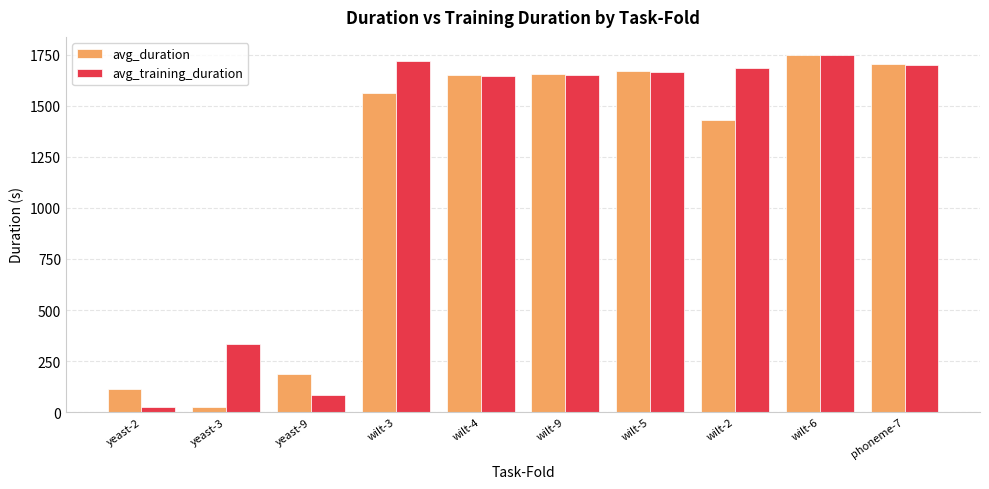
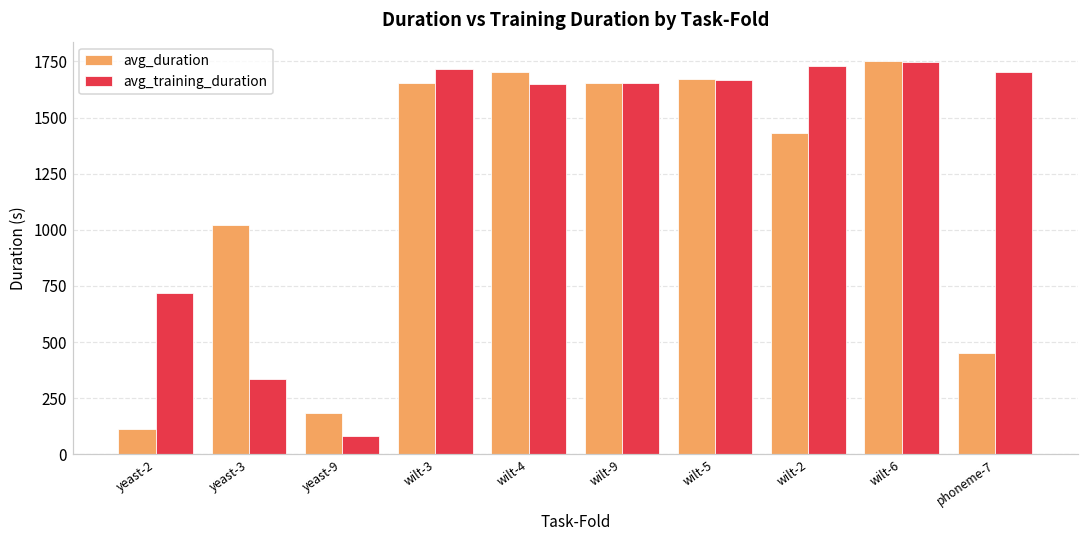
  {
    "avg_duration": {
      "yeast-2": 110,
-     "yeast-3": 30,
+     "yeast-3": 1020,
      "yeast-9": 180,
-     "wilt-3": 1560,
-     "wilt-4": 1650,
+     "wilt-3": 1650,
+     "wilt-4": 1700,
      "wilt-9": 1660,
      "wilt-5": 1670,
      "wilt-2": 1430,
      "wilt-6": 1750,
-     "phoneme-7": 1700
+     "phoneme-7": 450
    },
    "avg_training_duration": {
-     "yeast-2": 20,
+     "yeast-2": 720,
      "yeast-3": 340,
      "yeast-9": 80,
      "wilt-3": 1720,
      "wilt-4": 1650,
      "wilt-9": 1650,
      "wilt-5": 1670,
-     "wilt-2": 1690,
+     "wilt-2": 1730,
      "wilt-6": 1750,
      "phoneme-7": 1700
    }
  }
